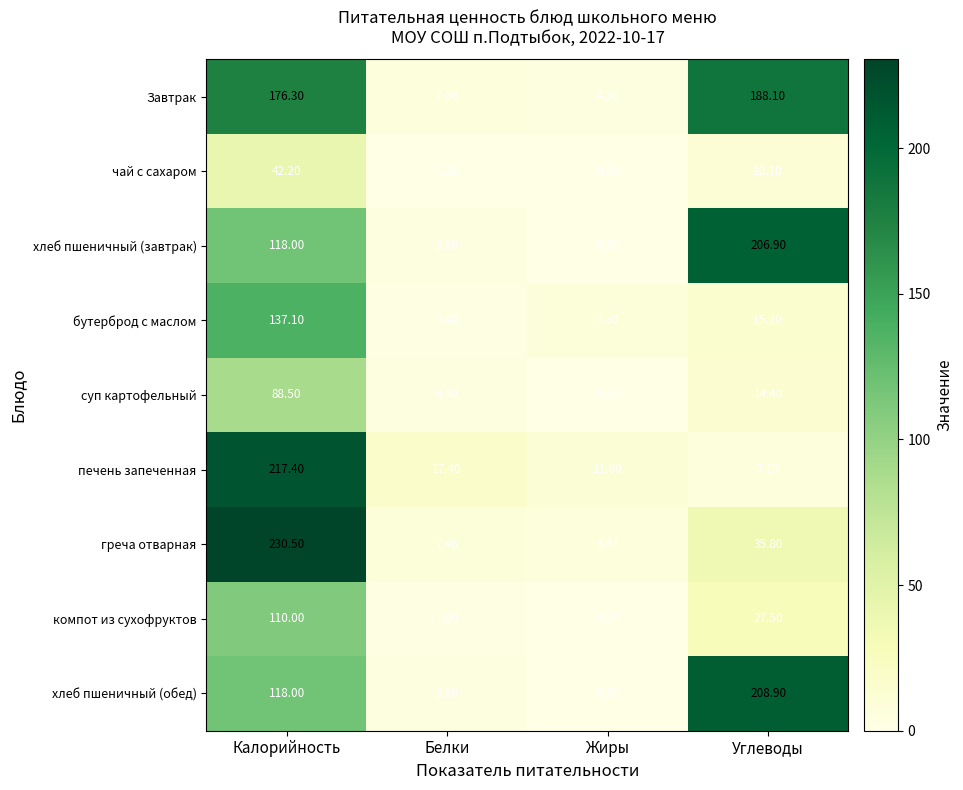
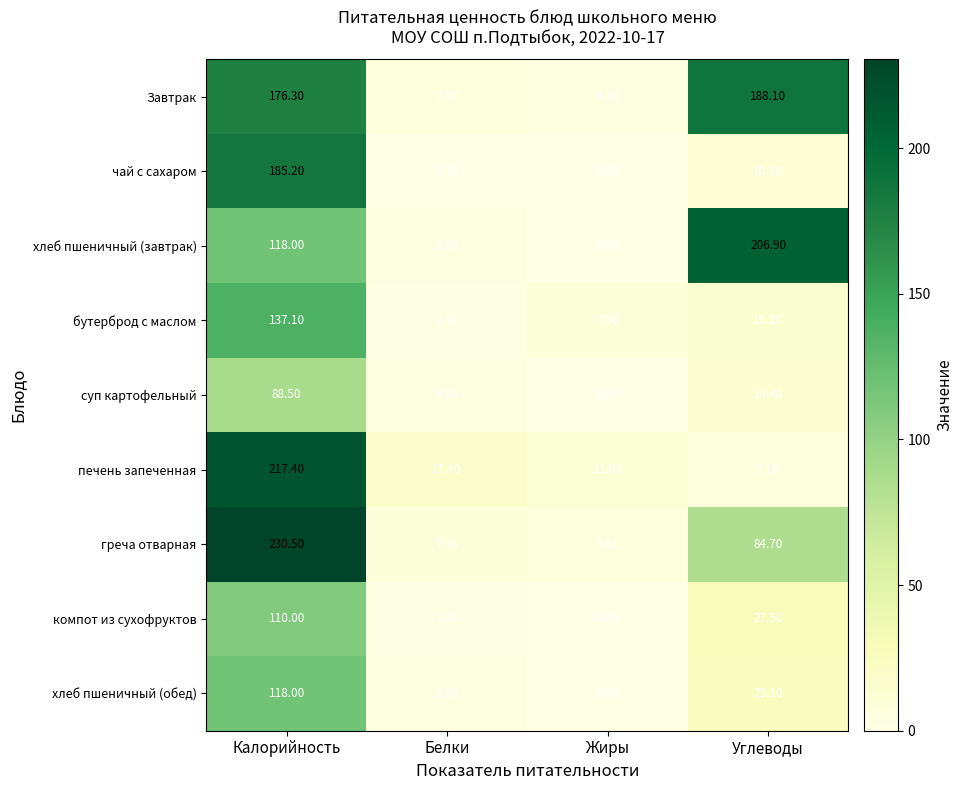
  {
    "Завтрак": {
      "Калорийность": 176.30,
      "Углеводы": 188.10
    },
    "чай с сахаром": {
-     "Калорийность": 42.20
+     "Калорийность": 185.20
    },
    "хлеб пшеничный (завтрак)": {
      "Калорийность": 118.00,
      "Углеводы": 206.90
    },
    "бутерброд с маслом": {
      "Калорийность": 137.10,
      "Углеводы": 15.20
    },
    "суп картофельный": {
      "Калорийность": 88.50
    },
    "печень запеченная": {
      "Калорийность": 217.40,
      "Белки": 17.40
    },
    "греча отварная": {
      "Калорийность": 230.50,
-     "Углеводы": 35.80
+     "Углеводы": 84.70
    },
    "компот из сухофруктов": {
      "Калорийность": 110.00,
      "Углеводы": 27.50
    },
    "хлеб пшеничный (обед)": {
      "Калорийность": 118.00,
-     "Углеводы": 208.90
+     "Углеводы": 25.10
    }
  }
